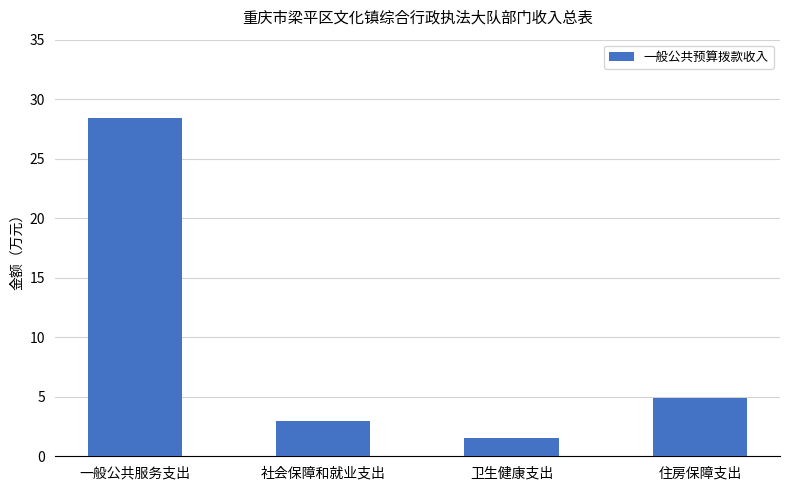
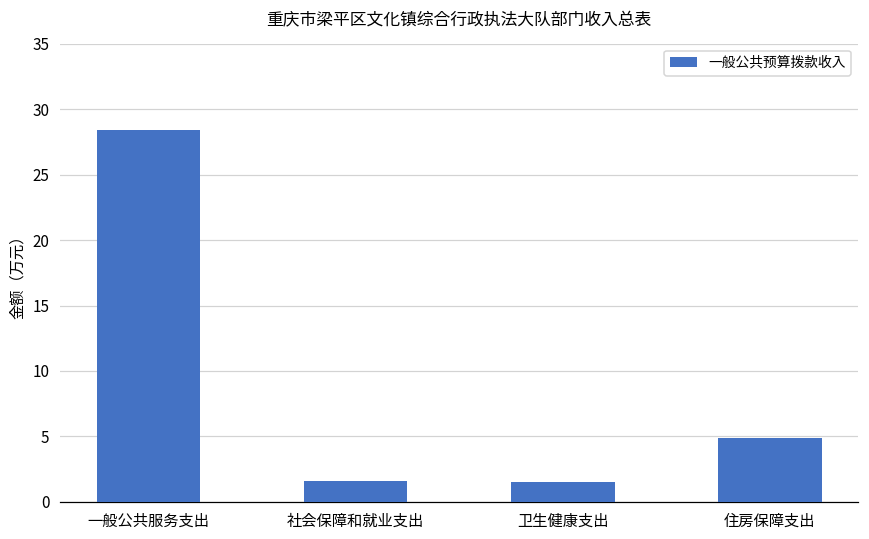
  {
    "一般公共服务支出": 28.4,
-   "社会保障和就业支出": 3.0,
+   "社会保障和就业支出": 1.6,
    "卫生健康支出": 1.5,
    "住房保障支出": 4.9
  }
